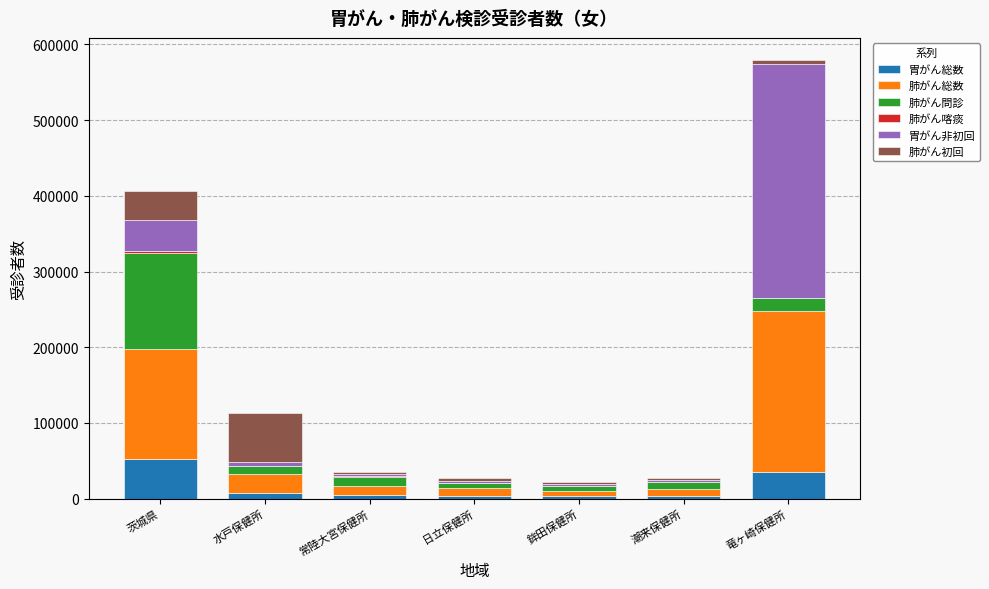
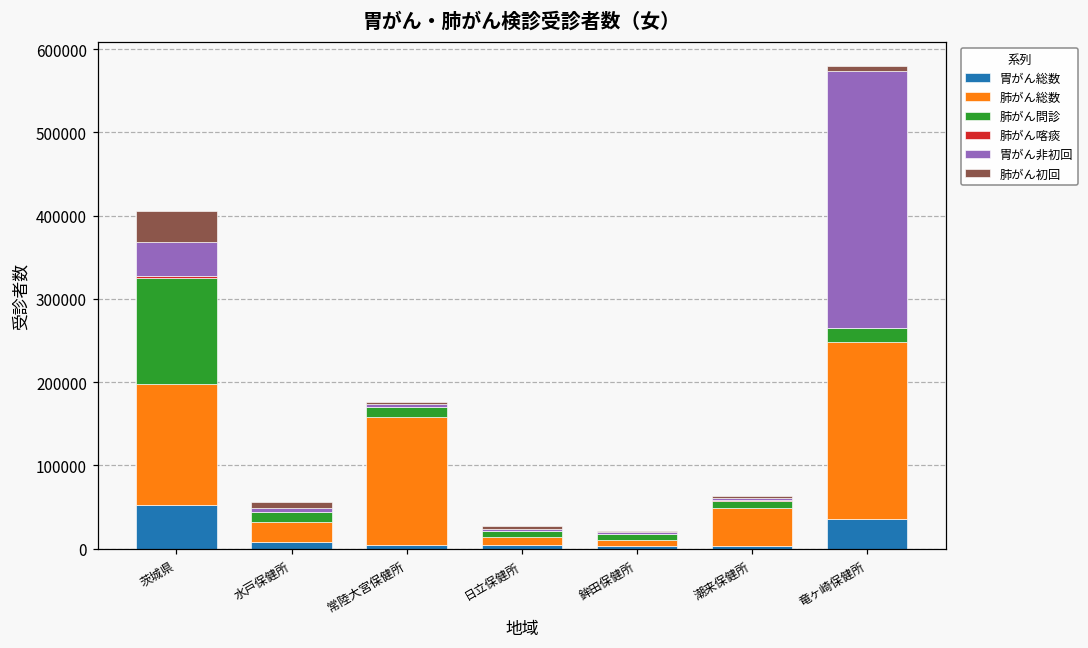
  {
    "胃がん総数": {
      "茨城県": 50000,
      "水戸保健所": 10000,
      "常陸大宮保健所": 0,
      "日立保健所": 0,
      "鉾田保健所": 0,
      "竜ヶ崎保健所": 40000
    },
    "肺がん総数": {
      "茨城県": 150000,
      "水戸保健所": 20000,
-     "常陸大宮保健所": 10000,
+     "常陸大宮保健所": 150000,
      "日立保健所": 10000,
      "鉾田保健所": 10000,
-     "潮来保健所": 10000,
+     "潮来保健所": 50000,
      "竜ヶ崎保健所": 210000
    },
    "肺がん問診": {
      "茨城県": 130000,
      "水戸保健所": 10000,
      "常陸大宮保健所": 10000,
      "日立保健所": 10000,
      "鉾田保健所": 10000,
      "潮来保健所": 10000,
      "竜ヶ崎保健所": 20000
    },
    "胃がん非初回": {
      "茨城県": 40000,
      "水戸保健所": 10000,
      "常陸大宮保健所": 0,
      "竜ヶ崎保健所": 310000
    },
    "肺がん初回": {
      "茨城県": 40000,
-     "水戸保健所": 60000,
+     "水戸保健所": 10000,
      "竜ヶ崎保健所": 10000
    }
  }
